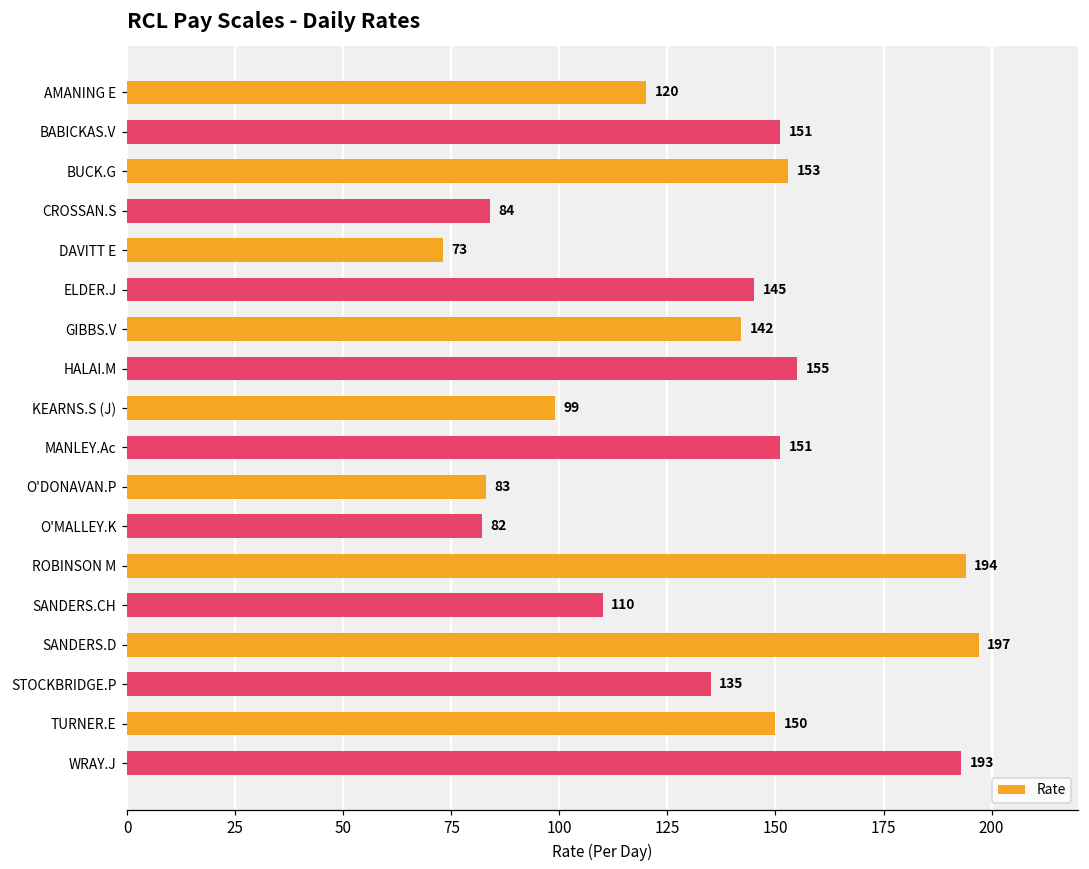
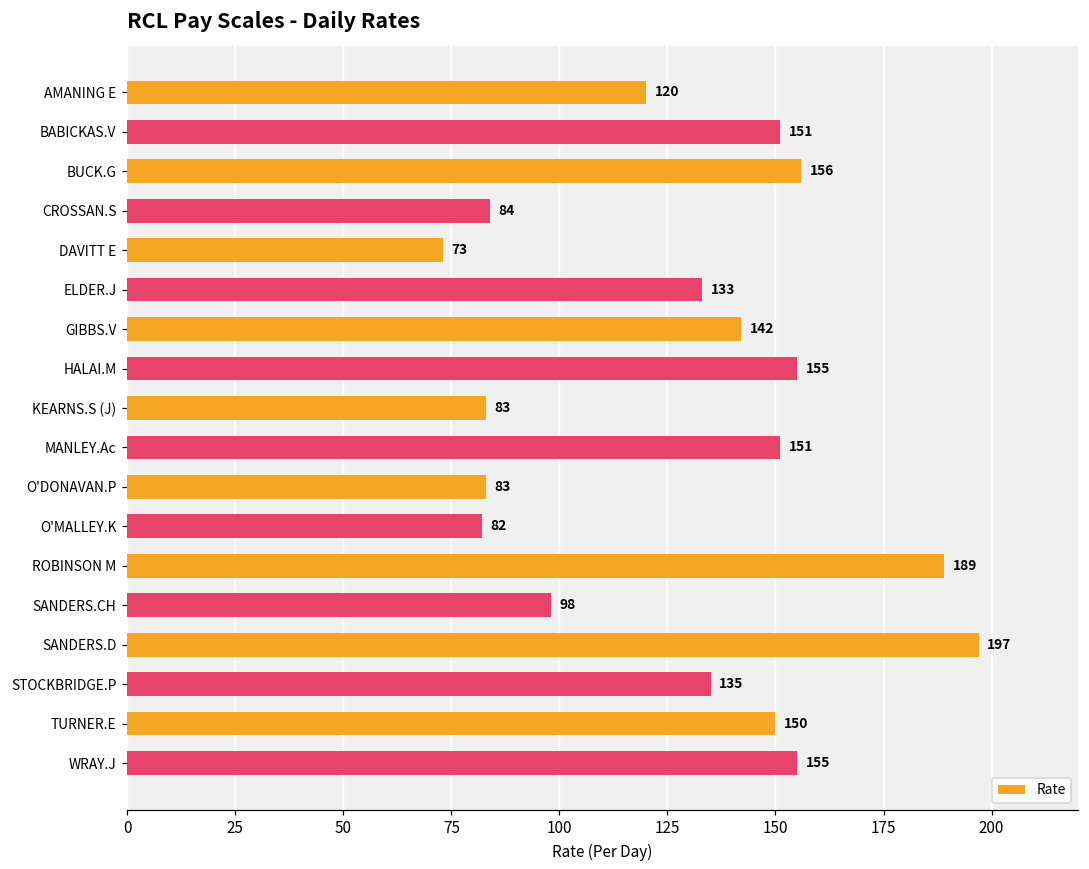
  {
    "AMANING E": 120,
    "BABICKAS.V": 151,
-   "BUCK.G": 153,
+   "BUCK.G": 156,
    "CROSSAN.S": 84,
    "DAVITT E": 73,
-   "ELDER.J": 145,
+   "ELDER.J": 133,
    "GIBBS.V": 142,
    "HALAI.M": 155,
-   "KEARNS.S (J)": 99,
+   "KEARNS.S (J)": 83,
    "MANLEY.Ac": 151,
    "O'DONAVAN.P": 83,
    "O'MALLEY.K": 82,
-   "ROBINSON M": 194,
-   "SANDERS.CH": 110,
+   "ROBINSON M": 189,
+   "SANDERS.CH": 98,
    "SANDERS.D": 197,
    "STOCKBRIDGE.P": 135,
    "TURNER.E": 150,
-   "WRAY.J": 193
+   "WRAY.J": 155
  }
